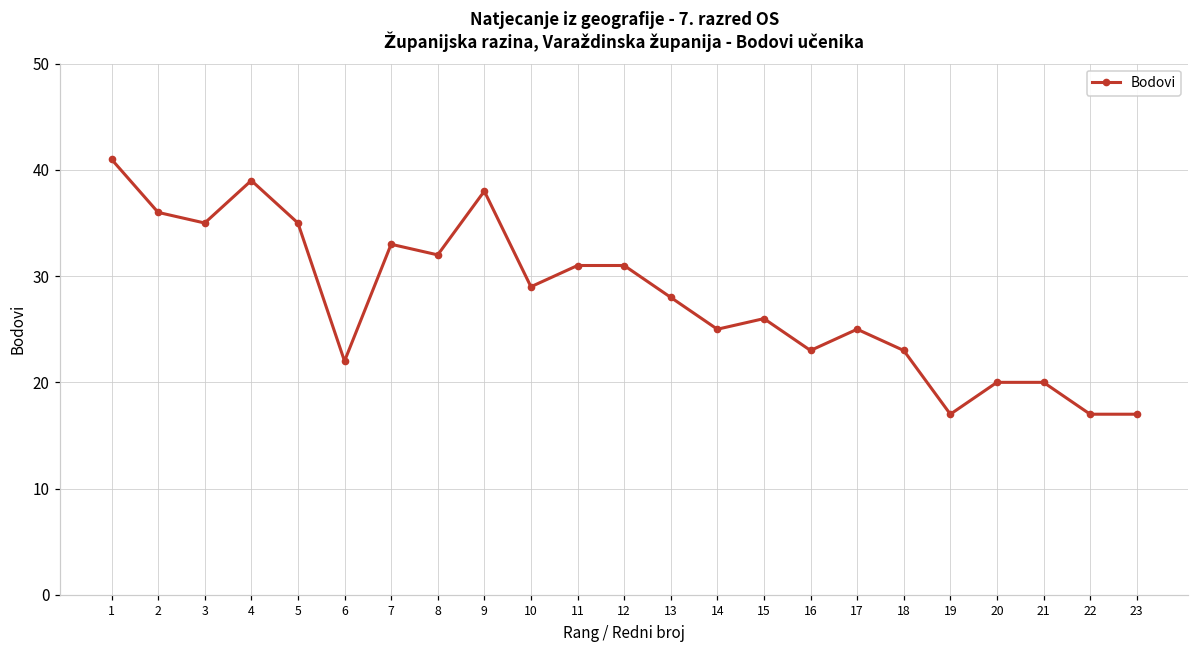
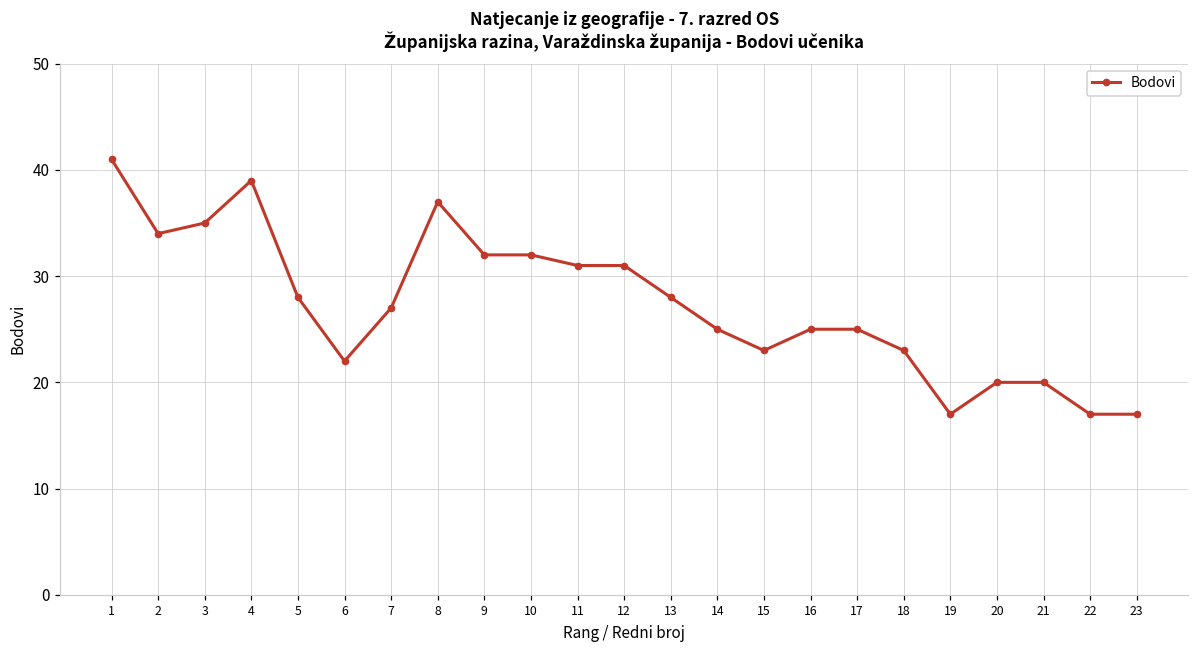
  {
    "1": 41,
-   "2": 36,
+   "2": 34,
    "3": 35,
    "4": 39,
-   "5": 35,
+   "5": 28,
    "6": 22,
-   "7": 33,
-   "8": 32,
-   "9": 38,
-   "10": 29,
+   "7": 27,
+   "8": 37,
+   "9": 32,
+   "10": 32,
    "11": 31,
    "12": 31,
    "13": 28,
    "14": 25,
-   "15": 26,
-   "16": 23,
+   "15": 23,
+   "16": 25,
    "17": 25,
    "18": 23,
    "19": 17,
    "20": 20,
    "21": 20,
    "22": 17,
    "23": 17
  }
